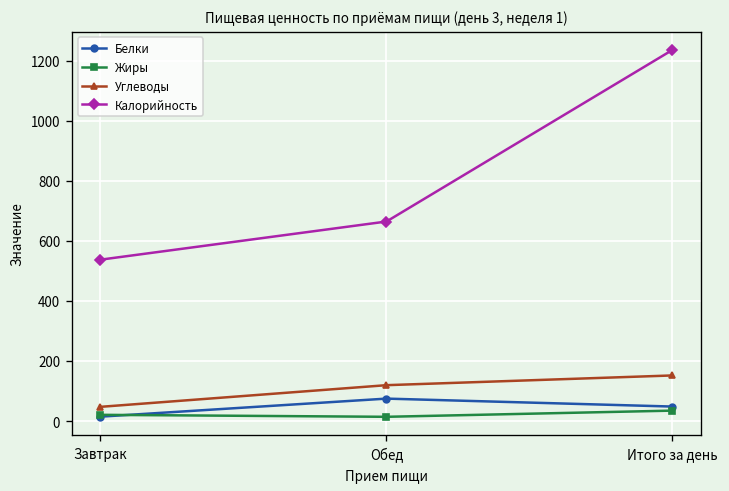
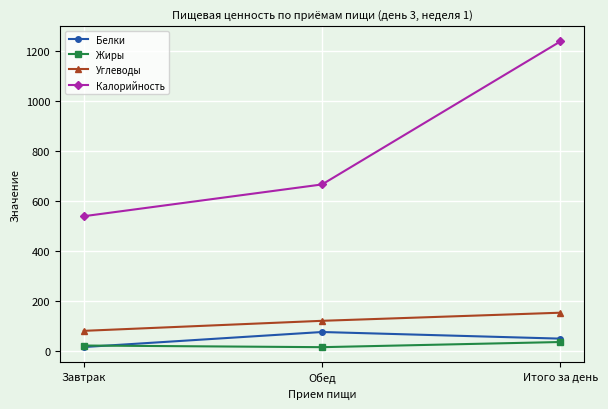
  {
    "Белки": {
      "Обед": 70,
      "Итого за день": 50
    },
    "Жиры": {
      "Обед": 10,
      "Итого за день": 30
    },
    "Углеводы": {
-     "Завтрак": 50,
+     "Завтрак": 80,
      "Обед": 120,
      "Итого за день": 150
    },
    "Калорийность": {
      "Завтрак": 540,
      "Обед": 660,
      "Итого за день": 1240
    }
  }
